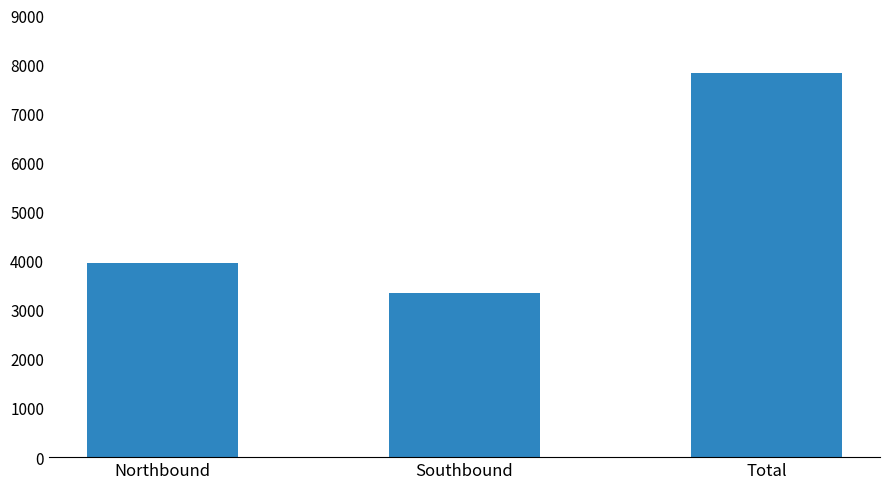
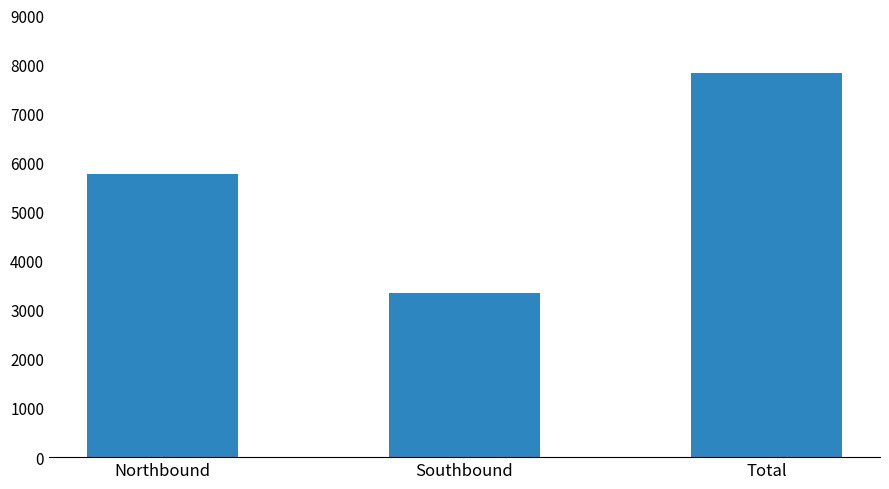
  {
-   "Northbound": 4000,
+   "Northbound": 5800,
    "Southbound": 3300,
    "Total": 7800
  }
